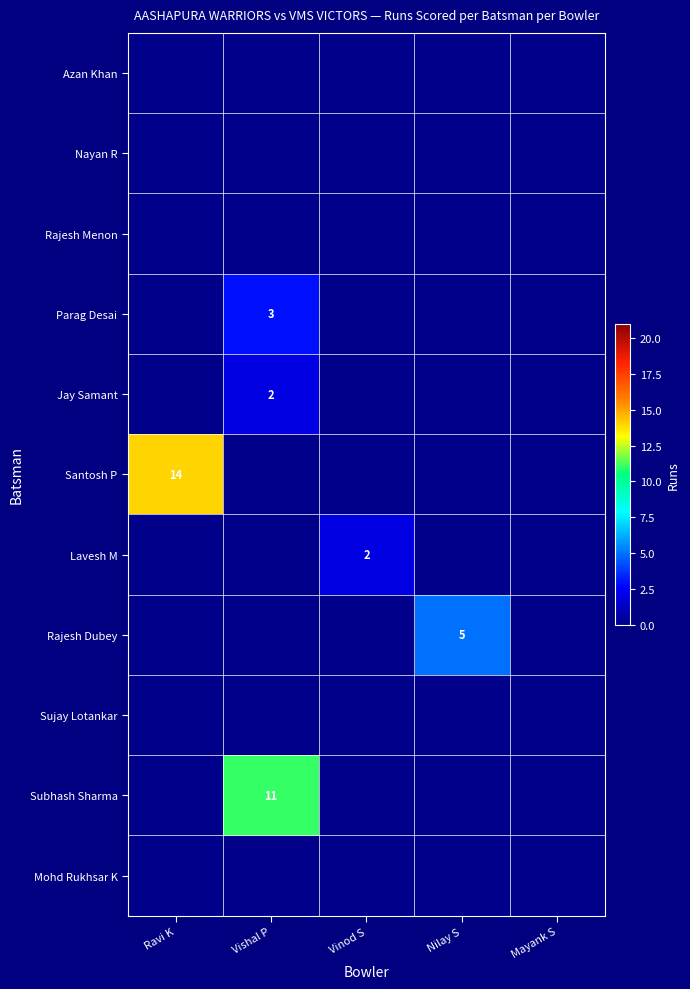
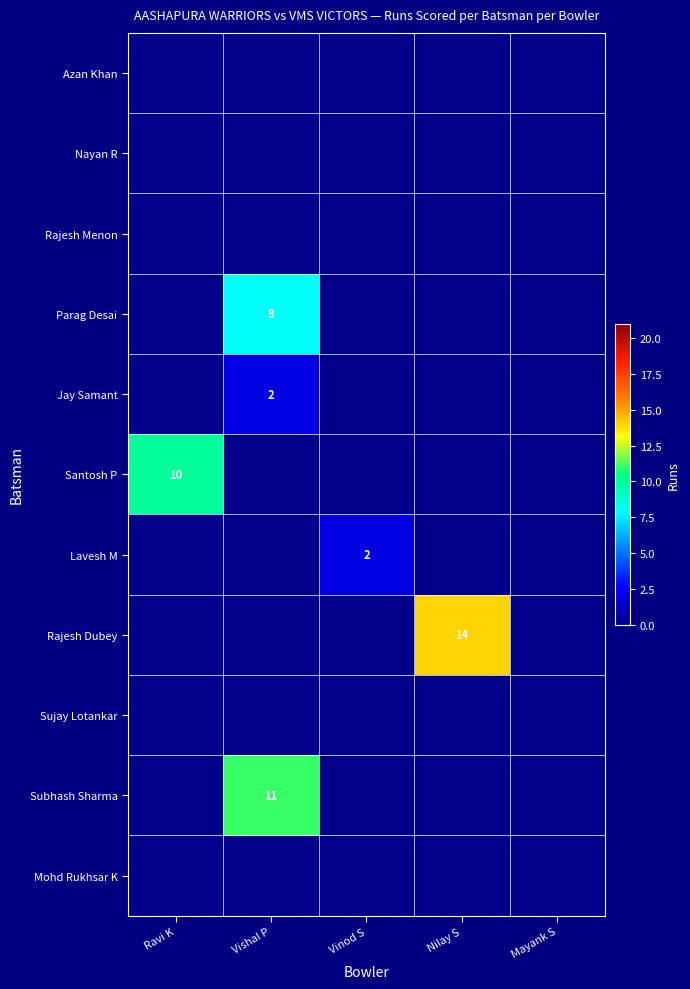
  {
    "Parag Desai": {
-     "Vishal P": 3
+     "Vishal P": 8
    },
    "Jay Samant": {
      "Vishal P": 2
    },
    "Santosh P": {
-     "Ravi K": 14
+     "Ravi K": 10
    },
    "Lavesh M": {
      "Vinod S": 2
    },
    "Rajesh Dubey": {
-     "Nilay S": 5
+     "Nilay S": 14
    },
    "Subhash Sharma": {
      "Vishal P": 11
    }
  }
